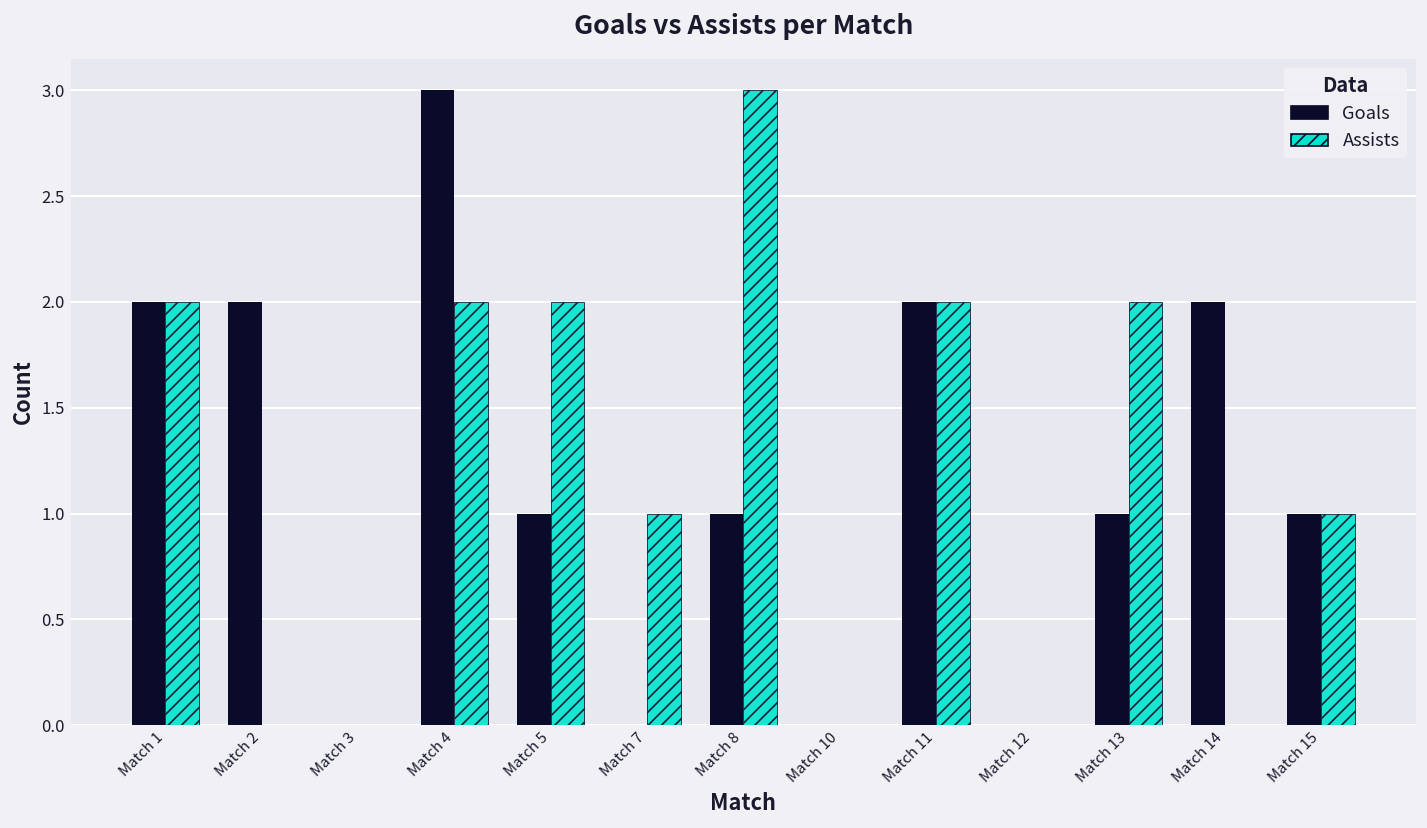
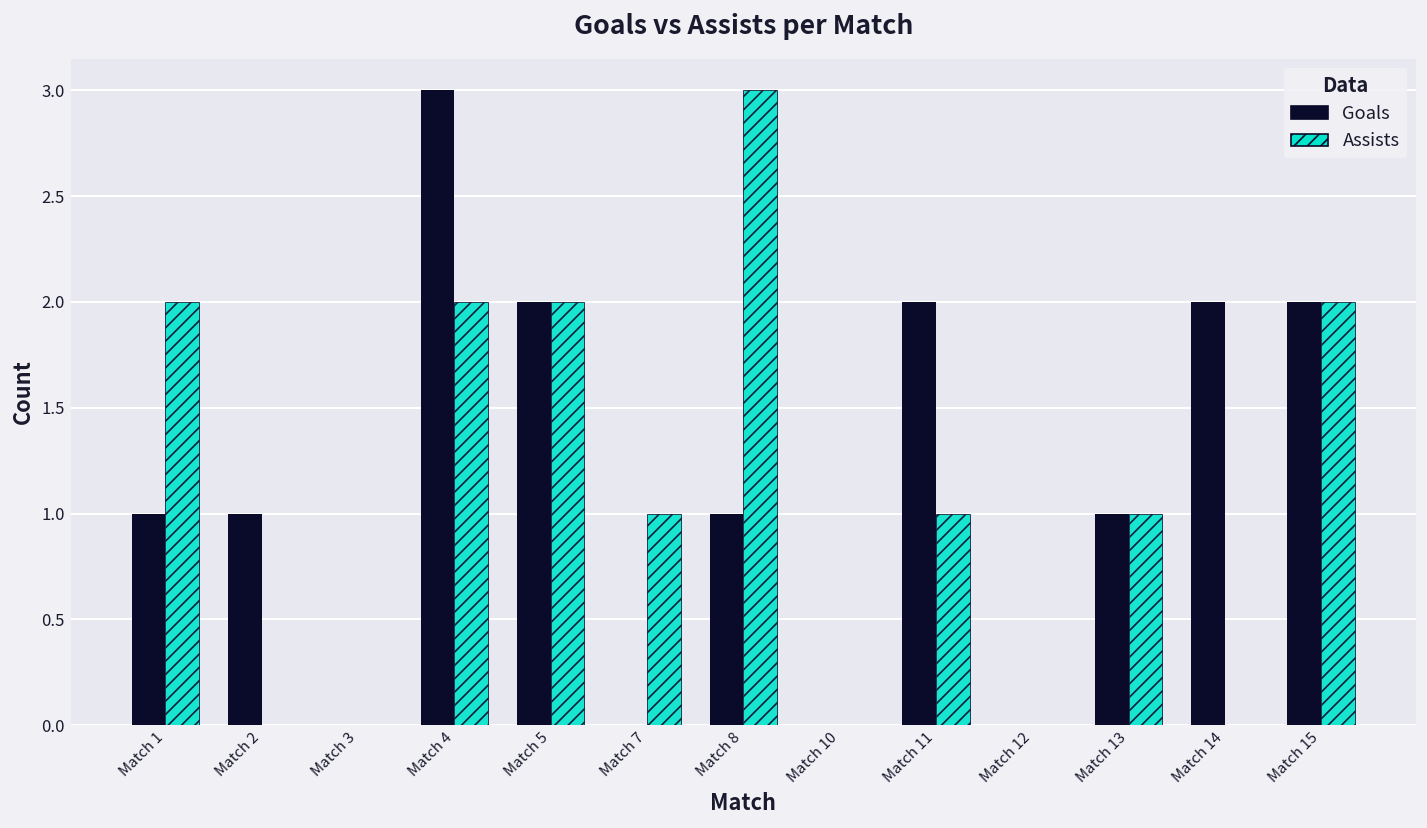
  {
    "Goals": {
-     "Match 1": 2,
-     "Match 2": 2,
+     "Match 1": 1,
+     "Match 2": 1,
      "Match 3": 0,
      "Match 4": 3,
-     "Match 5": 1,
+     "Match 5": 2,
      "Match 7": 0,
      "Match 8": 1,
      "Match 10": 0,
      "Match 11": 2,
      "Match 12": 0,
      "Match 13": 1,
      "Match 14": 2,
-     "Match 15": 1
+     "Match 15": 2
    },
    "Assists": {
      "Match 1": 2,
      "Match 2": 0,
      "Match 3": 0,
      "Match 4": 2,
      "Match 5": 2,
      "Match 7": 1,
      "Match 8": 3,
      "Match 10": 0,
-     "Match 11": 2,
+     "Match 11": 1,
      "Match 12": 0,
-     "Match 13": 2,
+     "Match 13": 1,
      "Match 14": 0,
-     "Match 15": 1
+     "Match 15": 2
    }
  }
